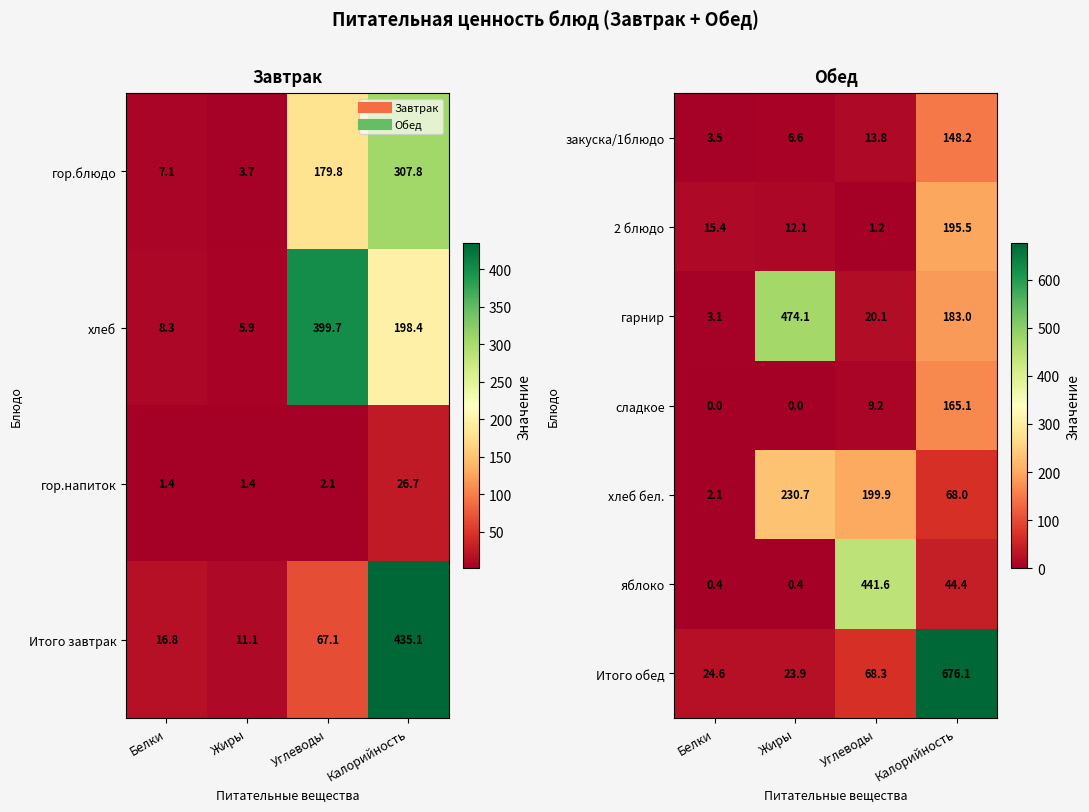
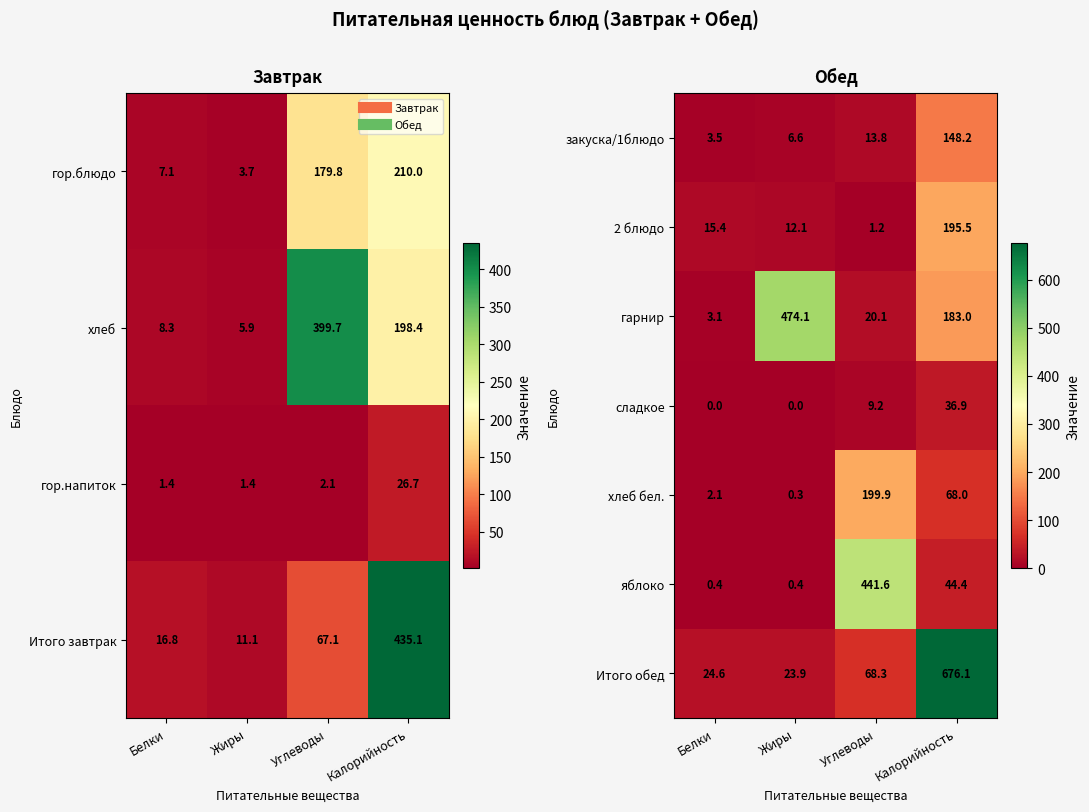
  {
    "Завтрак": {
      "гор.блюдо": {
        "Белки": 7.1,
        "Жиры": 3.7,
        "Углеводы": 179.8,
-       "Калорийность": 307.8
+       "Калорийность": 210.0
      },
      "хлеб": {
        "Белки": 8.3,
        "Жиры": 5.9,
        "Углеводы": 399.7,
        "Калорийность": 198.4
      },
      "гор.напиток": {
        "Белки": 1.4,
        "Жиры": 1.4,
        "Углеводы": 2.1,
        "Калорийность": 26.7
      },
      "Итого завтрак": {
        "Белки": 16.8,
        "Жиры": 11.1,
        "Углеводы": 67.1,
        "Калорийность": 435.1
      }
    },
    "Обед": {
      "закуска/1блюдо": {
        "Белки": 3.5,
        "Жиры": 6.6,
        "Углеводы": 13.8,
        "Калорийность": 148.2
      },
      "2 блюдо": {
        "Белки": 15.4,
        "Жиры": 12.1,
        "Углеводы": 1.2,
        "Калорийность": 195.5
      },
      "гарнир": {
        "Белки": 3.1,
        "Жиры": 474.1,
        "Углеводы": 20.1,
        "Калорийность": 183.0
      },
      "сладкое": {
        "Белки": 0.0,
        "Жиры": 0.0,
        "Углеводы": 9.2,
-       "Калорийность": 165.1
+       "Калорийность": 36.9
      },
      "хлеб бел.": {
        "Белки": 2.1,
-       "Жиры": 230.7,
+       "Жиры": 0.3,
        "Углеводы": 199.9,
        "Калорийность": 68.0
      },
      "яблоко": {
        "Белки": 0.4,
        "Жиры": 0.4,
        "Углеводы": 441.6,
        "Калорийность": 44.4
      },
      "Итого обед": {
        "Белки": 24.6,
        "Жиры": 23.9,
        "Углеводы": 68.3,
        "Калорийность": 676.1
      }
    }
  }
